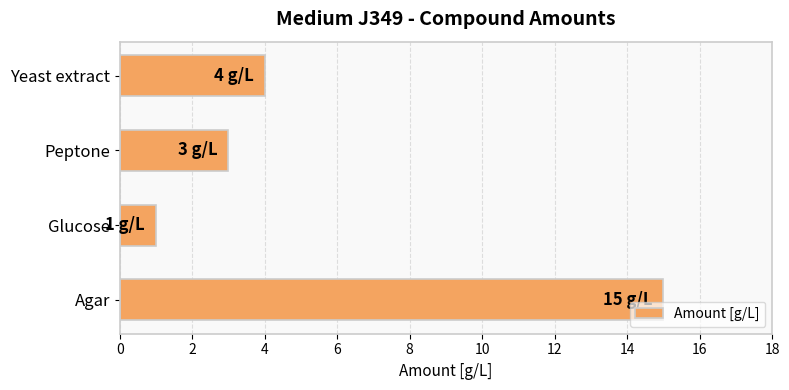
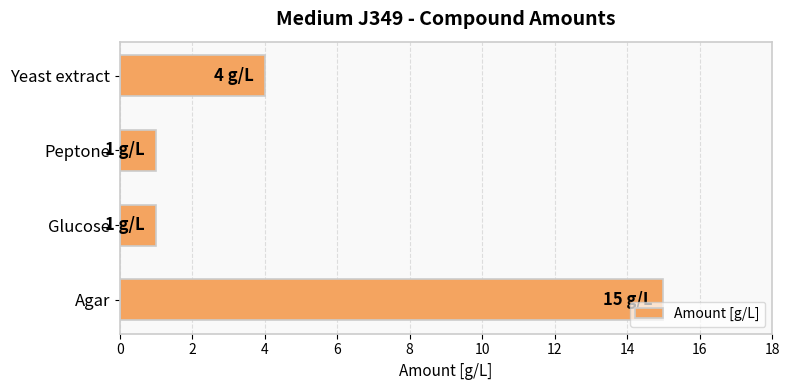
  {
    "Yeast extract": 4,
-   "Peptone": 3,
+   "Peptone": 1,
    "Glucose": 1
  }
